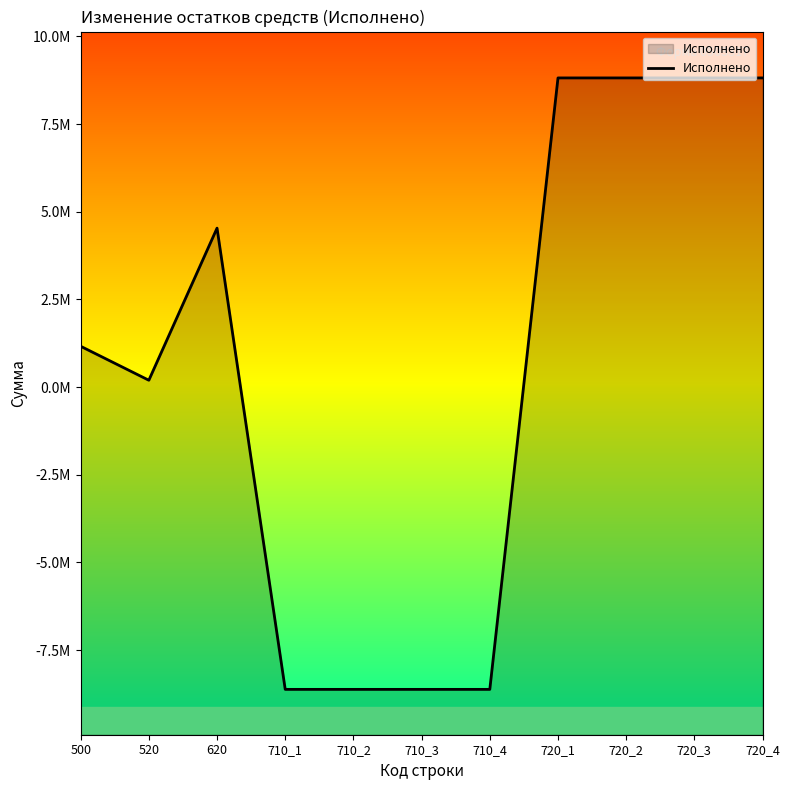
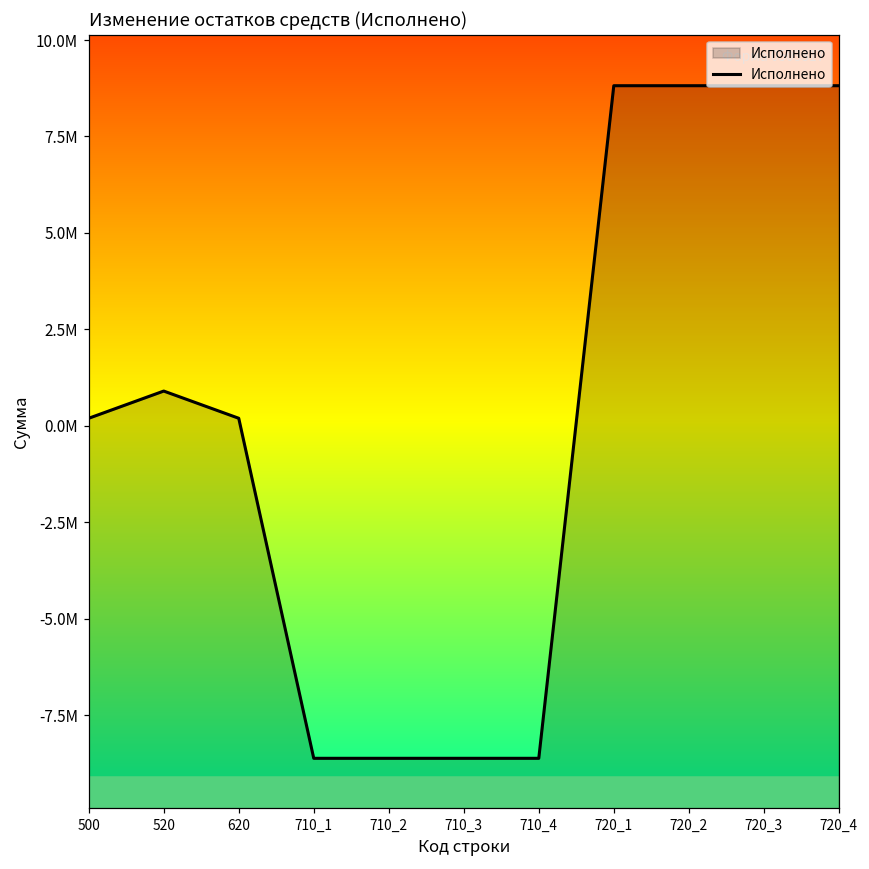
  {
-   "500": 1200000,
-   "520": 200000,
-   "620": 4500000,
+   "500": 200000,
+   "520": 900000,
+   "620": 200000,
    "710_1": -8600000,
    "710_2": -8600000,
    "710_3": -8600000,
    "710_4": -8600000,
    "720_1": 8800000,
    "720_2": 8800000,
    "720_4": 8800000
  }
